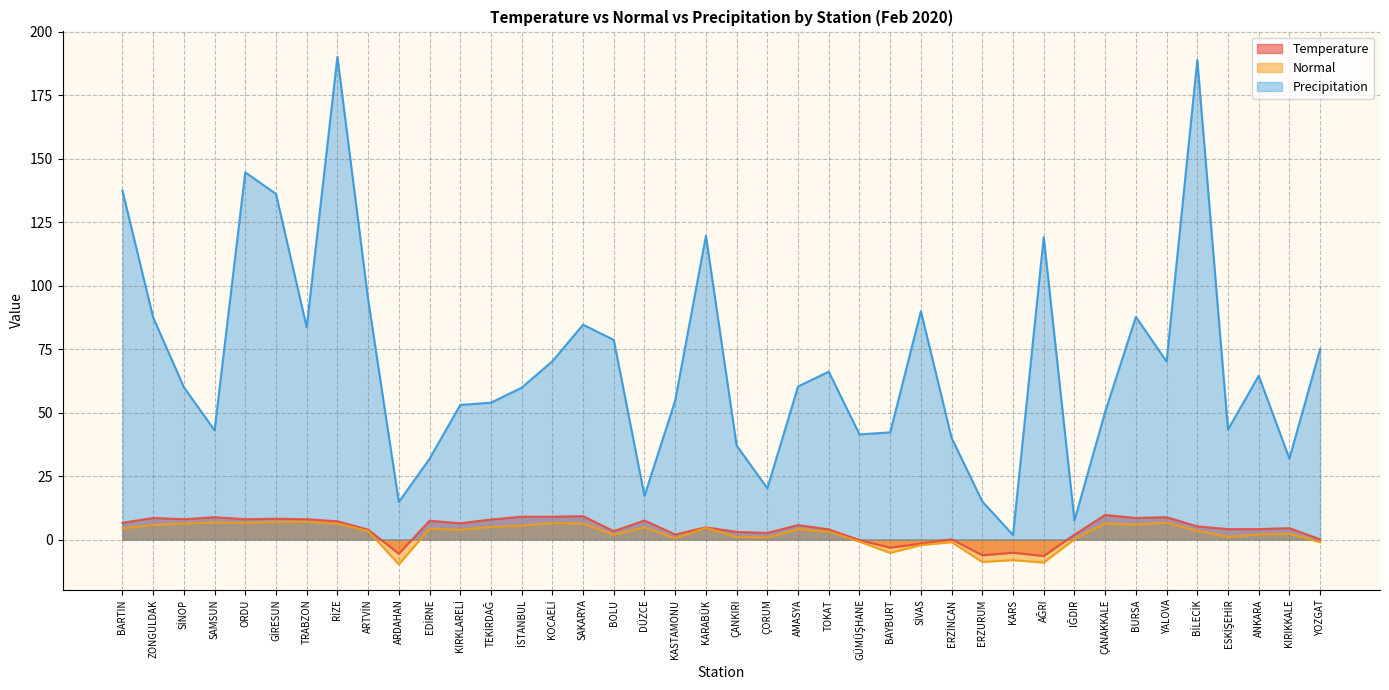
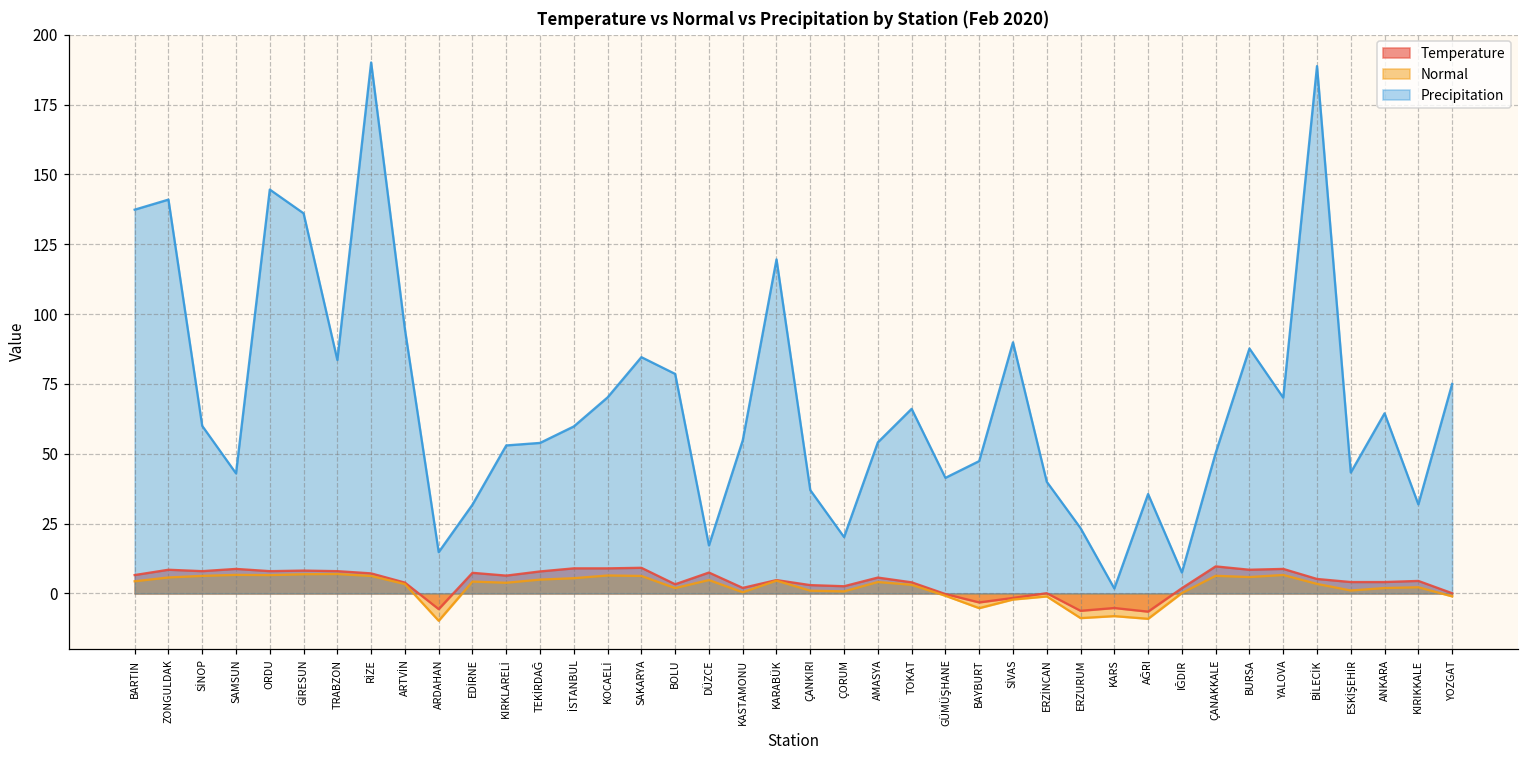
  {
    "Precipitation": {
      "BARTIN": 137,
-     "ZONGULDAK": 88,
+     "ZONGULDAK": 141,
      "SİNOP": 60,
      "SAMSUN": 43,
      "ORDU": 145,
      "GİRESUN": 136,
      "TRABZON": 84,
      "RİZE": 190,
      "ARTVİN": 95,
      "ARDAHAN": 15,
      "EDİRNE": 32,
      "KIRKLARELİ": 53,
      "TEKİRDAĞ": 54,
      "İSTANBUL": 60,
      "KOCAELİ": 70,
      "SAKARYA": 85,
      "BOLU": 79,
      "DÜZCE": 17,
      "KASTAMONU": 55,
      "KARABÜK": 120,
      "ÇANKIRI": 37,
      "ÇORUM": 20,
-     "AMASYA": 60,
+     "AMASYA": 54,
      "TOKAT": 66,
      "GÜMÜŞHANE": 41,
-     "BAYBURT": 42,
+     "BAYBURT": 47,
      "SİVAS": 90,
      "ERZİNCAN": 40,
-     "ERZURUM": 15,
+     "ERZURUM": 23,
      "KARS": 2,
-     "AĞRI": 119,
+     "AĞRI": 36,
      "IĞDIR": 8,
      "ÇANAKKALE": 50,
      "BURSA": 88,
      "YALOVA": 70,
      "BİLECİK": 189,
      "ESKİŞEHİR": 43,
      "ANKARA": 65,
      "KIRIKKALE": 32,
      "YOZGAT": 75
    }
  }
